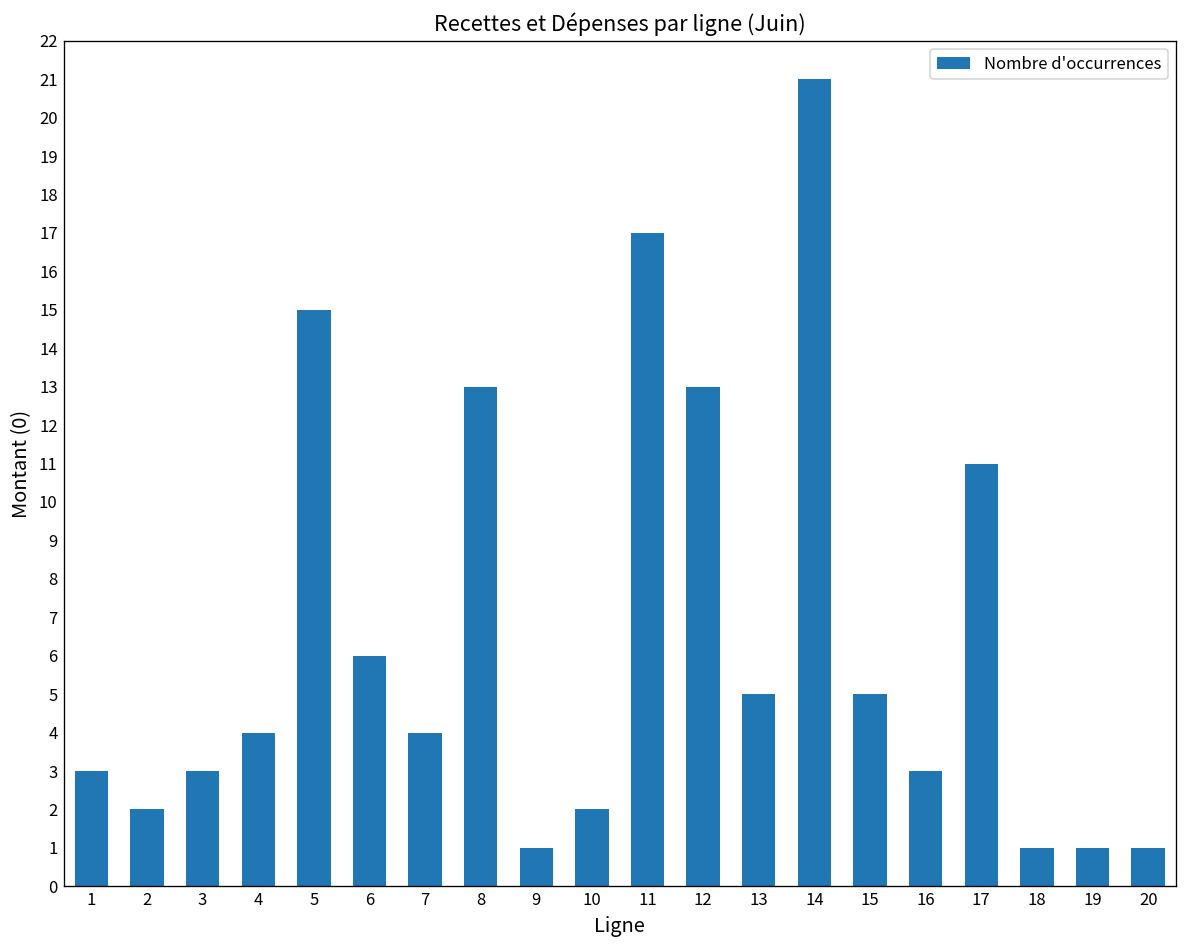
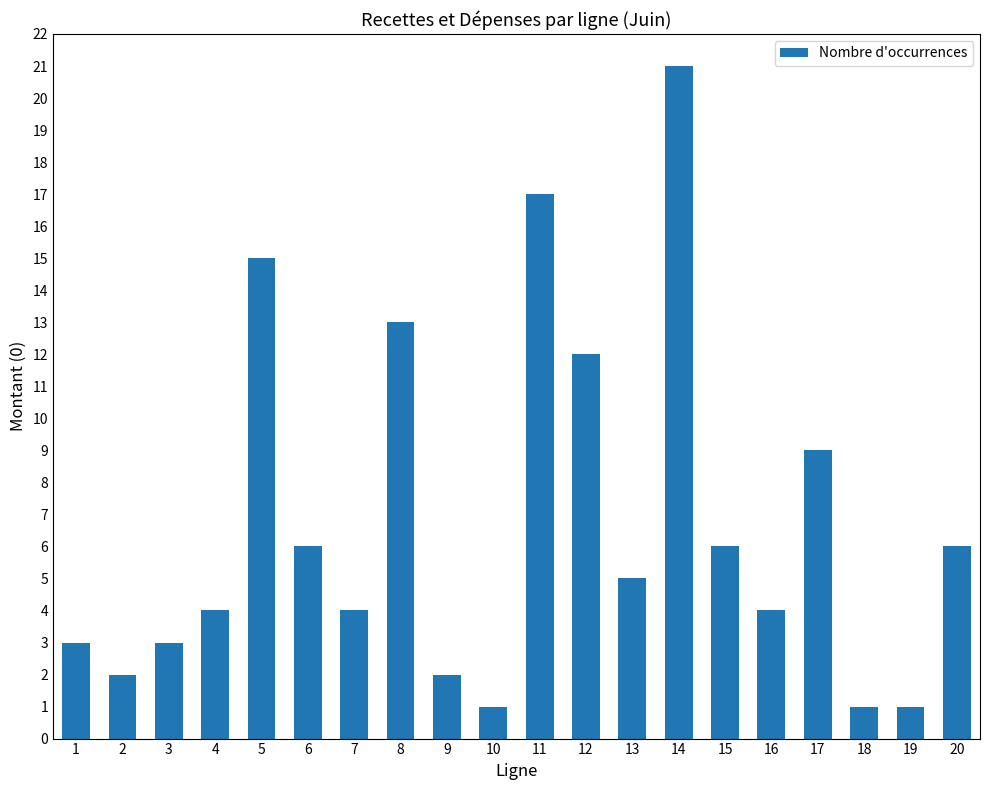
  {
    "1": 3,
    "2": 2,
    "3": 3,
    "4": 4,
    "5": 15,
    "6": 6,
    "7": 4,
    "8": 13,
-   "9": 1,
-   "10": 2,
+   "9": 2,
+   "10": 1,
    "11": 17,
-   "12": 13,
+   "12": 12,
    "13": 5,
    "14": 21,
-   "15": 5,
-   "16": 3,
-   "17": 11,
+   "15": 6,
+   "16": 4,
+   "17": 9,
    "18": 1,
    "19": 1,
-   "20": 1
+   "20": 6
  }
